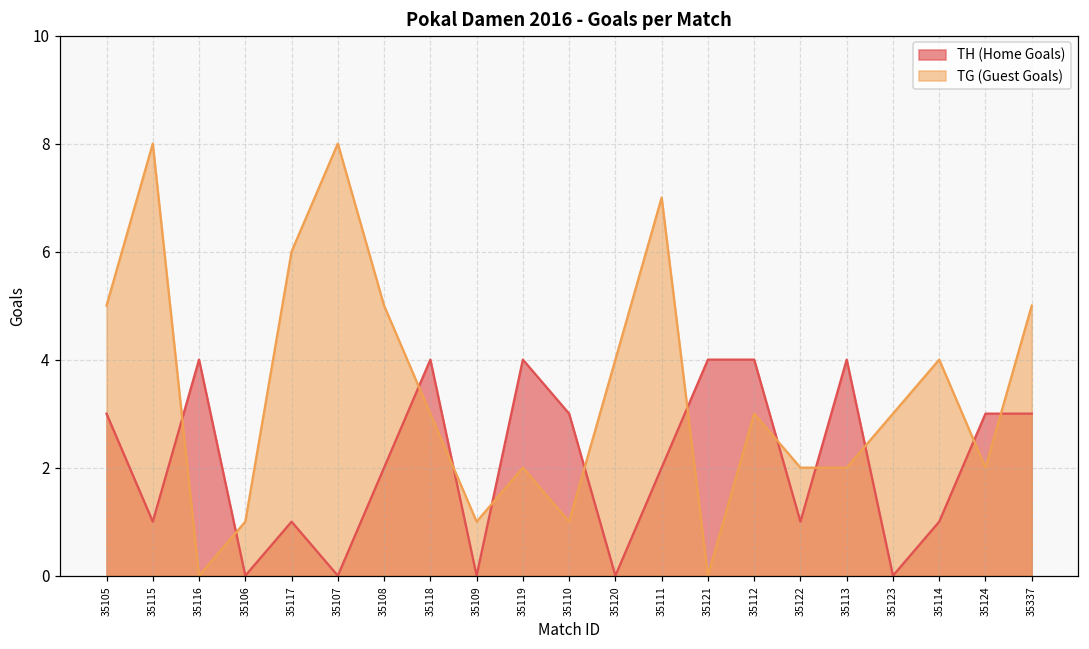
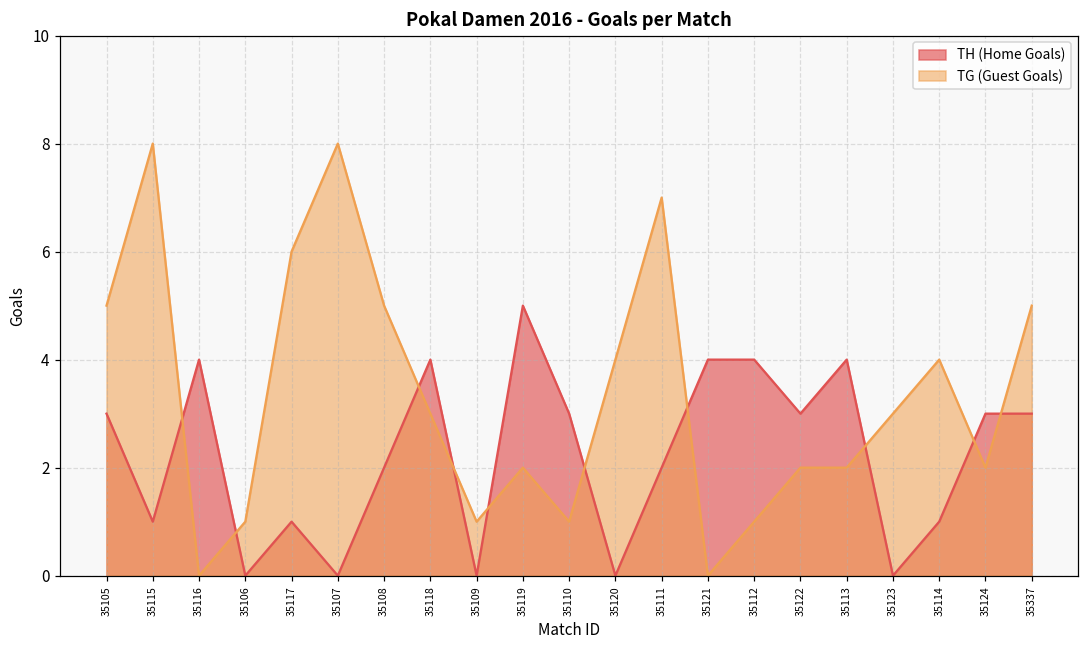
  {
    "TH (Home Goals)": {
      "35105": 3,
      "35115": 1,
      "35116": 4,
      "35106": 0,
      "35117": 1,
      "35107": 0,
      "35108": 2,
      "35118": 4,
      "35109": 0,
-     "35119": 4,
+     "35119": 5,
      "35110": 3,
      "35120": 0,
      "35111": 2,
      "35121": 4,
      "35112": 4,
-     "35122": 1,
+     "35122": 3,
      "35113": 4,
      "35123": 0,
      "35114": 1,
      "35124": 3,
      "35337": 3
    },
    "TG (Guest Goals)": {
      "35105": 5,
      "35115": 8,
      "35116": 0,
      "35106": 1,
      "35117": 6,
      "35107": 8,
      "35108": 5,
      "35118": 3,
      "35109": 1,
      "35119": 2,
      "35110": 1,
      "35120": 4,
      "35111": 7,
      "35121": 0,
-     "35112": 3,
+     "35112": 1,
      "35122": 2,
      "35113": 2,
      "35123": 3,
      "35114": 4,
      "35124": 2,
      "35337": 5
    }
  }
